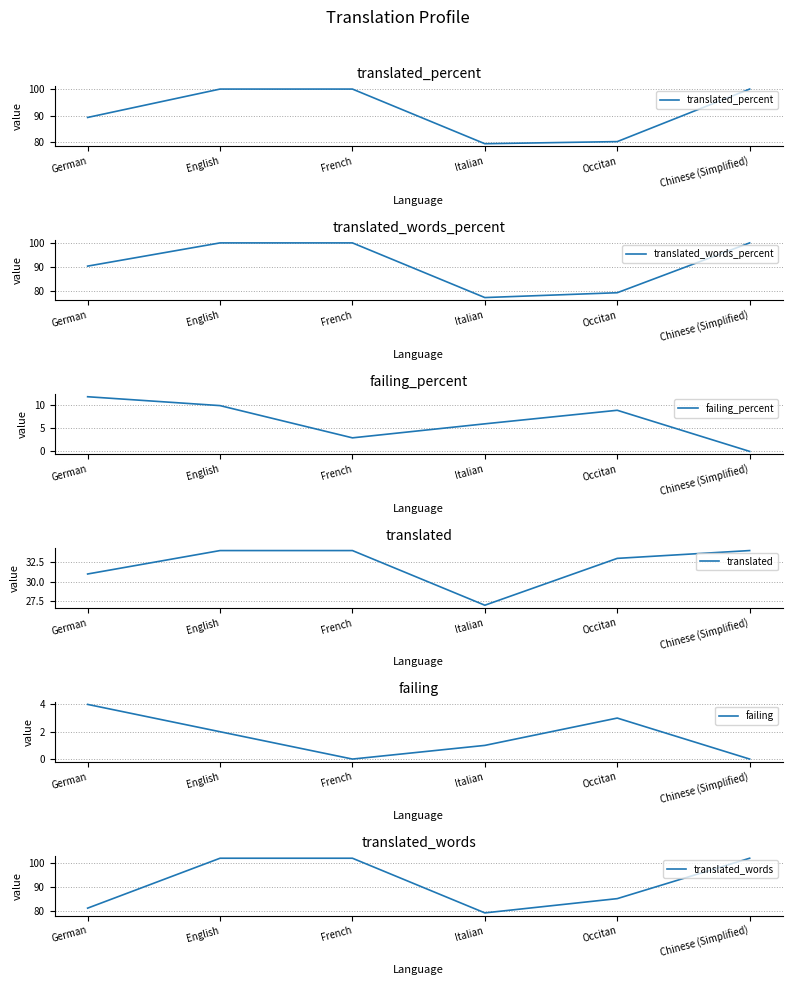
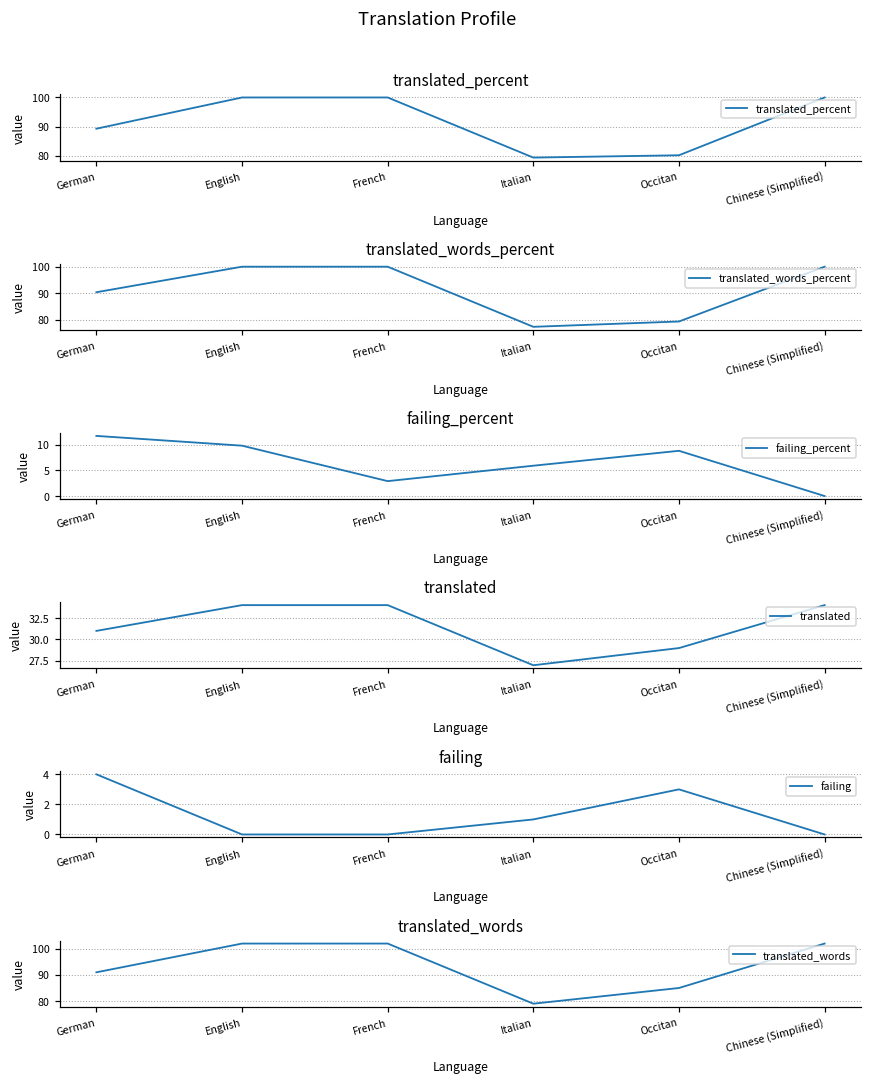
  {
    "translated_percent": {
      "German": 89,
      "English": 100,
      "French": 100,
      "Italian": 79,
      "Occitan": 80,
      "Chinese (Simplified)": 100
    },
    "translated_words_percent": {
      "German": 90,
      "English": 100,
      "French": 100,
      "Italian": 77,
      "Occitan": 79,
      "Chinese (Simplified)": 100
    },
    "failing_percent": {
      "German": 12,
      "English": 10,
      "French": 3,
      "Italian": 6,
      "Occitan": 9,
      "Chinese (Simplified)": 0
    },
    "translated": {
      "German": 31,
      "English": 34,
      "French": 34,
      "Italian": 27,
-     "Occitan": 33,
+     "Occitan": 29,
      "Chinese (Simplified)": 34
    },
    "failing": {
      "German": 4,
-     "English": 2,
+     "English": 0,
      "French": 0,
      "Italian": 1,
      "Occitan": 3,
      "Chinese (Simplified)": 0
    },
    "translated_words": {
-     "German": 81,
+     "German": 91,
      "English": 102,
      "French": 102,
      "Italian": 79,
      "Occitan": 85,
      "Chinese (Simplified)": 102
    }
  }
